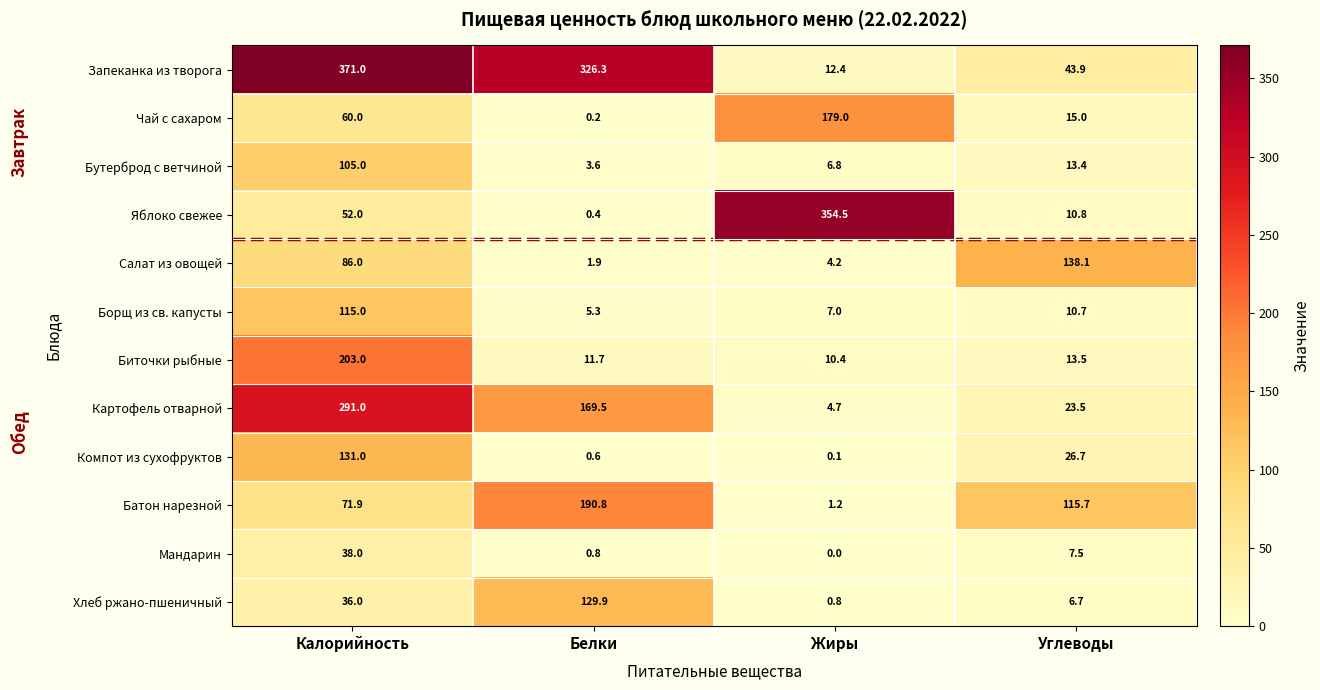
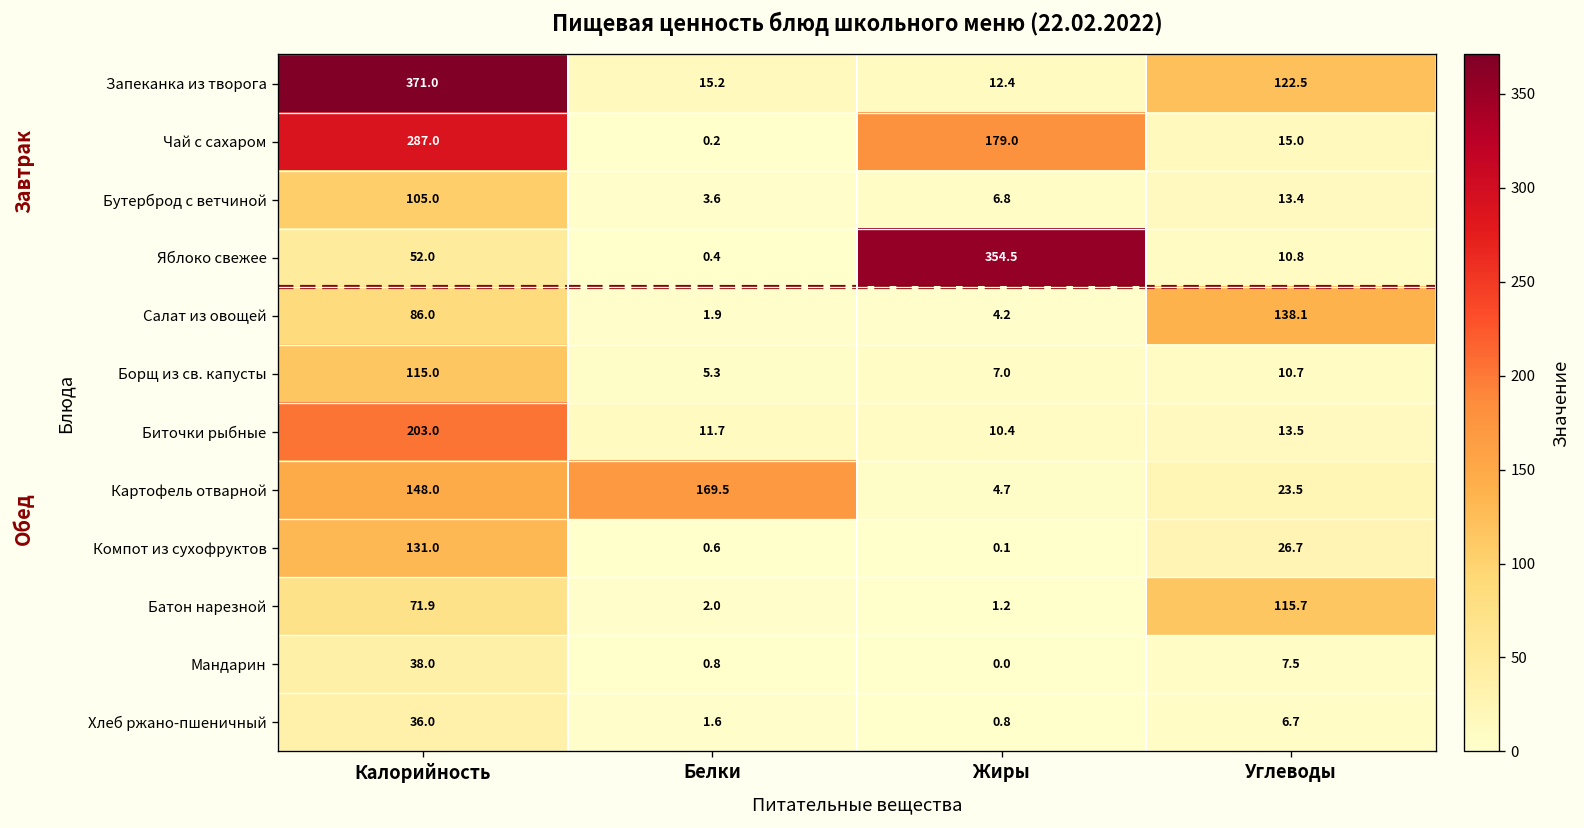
  {
    "Запеканка из творога": {
      "Калорийность": 371.0,
-     "Белки": 326.3,
+     "Белки": 15.2,
      "Жиры": 12.4,
-     "Углеводы": 43.9
+     "Углеводы": 122.5
    },
    "Чай с сахаром": {
-     "Калорийность": 60.0,
+     "Калорийность": 287.0,
      "Белки": 0.2,
      "Жиры": 179.0,
      "Углеводы": 15.0
    },
    "Бутерброд с ветчиной": {
      "Калорийность": 105.0,
      "Белки": 3.6,
      "Жиры": 6.8,
      "Углеводы": 13.4
    },
    "Яблоко свежее": {
      "Калорийность": 52.0,
      "Белки": 0.4,
      "Жиры": 354.5,
      "Углеводы": 10.8
    },
    "Салат из овощей": {
      "Калорийность": 86.0,
      "Белки": 1.9,
      "Жиры": 4.2,
      "Углеводы": 138.1
    },
    "Борщ из св. капусты": {
      "Калорийность": 115.0,
      "Белки": 5.3,
      "Жиры": 7.0,
      "Углеводы": 10.7
    },
    "Биточки рыбные": {
      "Калорийность": 203.0,
      "Белки": 11.7,
      "Жиры": 10.4,
      "Углеводы": 13.5
    },
    "Картофель отварной": {
-     "Калорийность": 291.0,
+     "Калорийность": 148.0,
      "Белки": 169.5,
      "Жиры": 4.7,
      "Углеводы": 23.5
    },
    "Компот из сухофруктов": {
      "Калорийность": 131.0,
      "Белки": 0.6,
      "Жиры": 0.1,
      "Углеводы": 26.7
    },
    "Батон нарезной": {
      "Калорийность": 71.9,
-     "Белки": 190.8,
+     "Белки": 2.0,
      "Жиры": 1.2,
      "Углеводы": 115.7
    },
    "Мандарин": {
      "Калорийность": 38.0,
      "Белки": 0.8,
      "Жиры": 0.0,
      "Углеводы": 7.5
    },
    "Хлеб ржано-пшеничный": {
      "Калорийность": 36.0,
-     "Белки": 129.9,
+     "Белки": 1.6,
      "Жиры": 0.8,
      "Углеводы": 6.7
    }
  }
